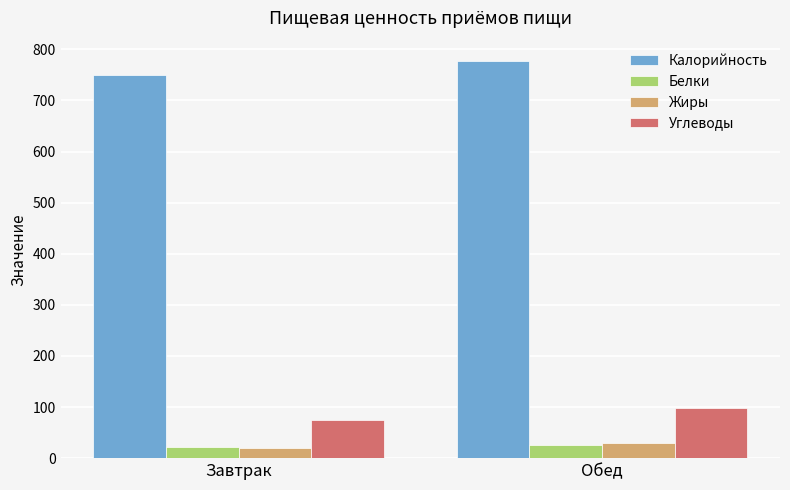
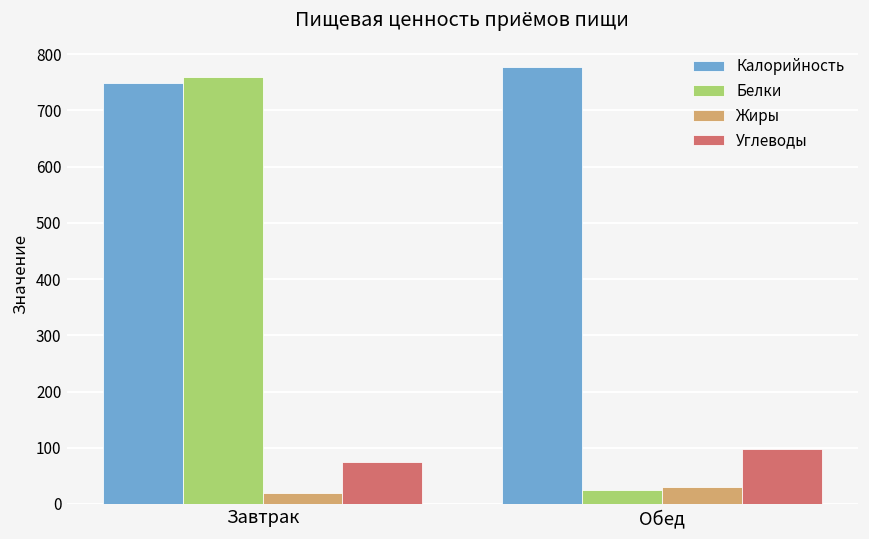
  {
    "Калорийность": {
      "Завтрак": 750,
      "Обед": 780
    },
    "Белки": {
-     "Завтрак": 20,
+     "Завтрак": 760,
      "Обед": 30
    }
  }
